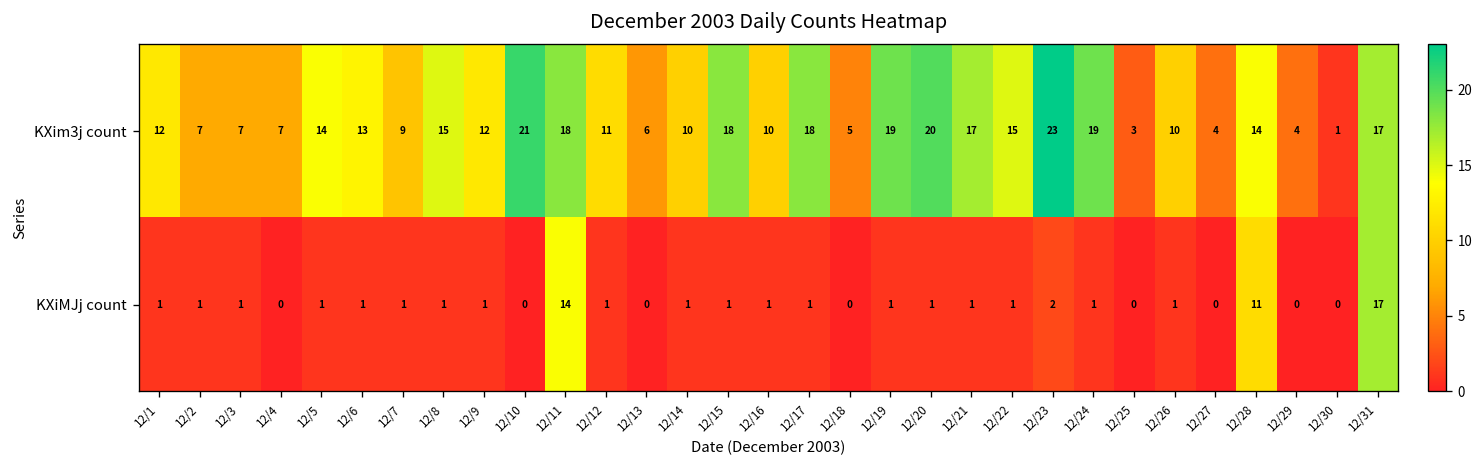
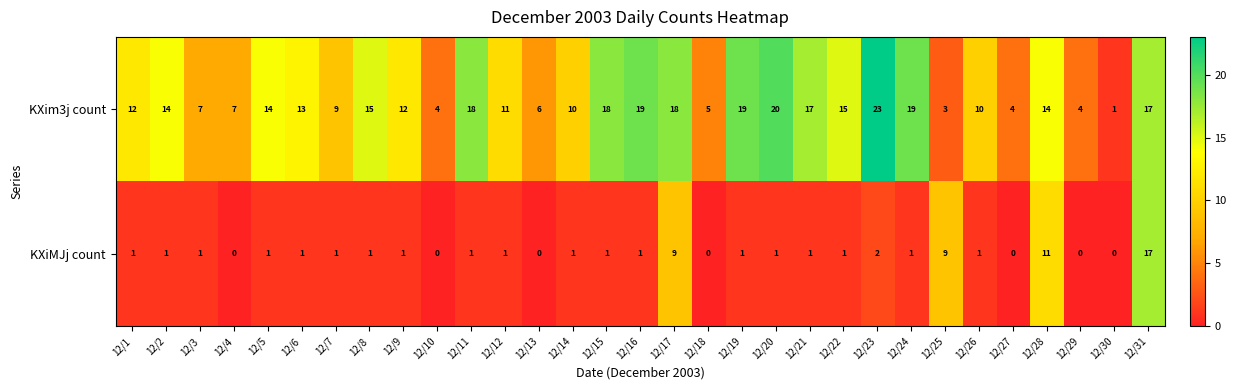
  {
    "KXim3j count": {
      "12/1": 12,
-     "12/2": 7,
+     "12/2": 14,
      "12/3": 7,
      "12/4": 7,
      "12/5": 14,
      "12/6": 13,
      "12/7": 9,
      "12/8": 15,
      "12/9": 12,
-     "12/10": 21,
+     "12/10": 4,
      "12/11": 18,
      "12/12": 11,
      "12/13": 6,
      "12/14": 10,
      "12/15": 18,
-     "12/16": 10,
+     "12/16": 19,
      "12/17": 18,
      "12/18": 5,
      "12/19": 19,
      "12/20": 20,
      "12/21": 17,
      "12/22": 15,
      "12/23": 23,
      "12/24": 19,
      "12/25": 3,
      "12/26": 10,
      "12/27": 4,
      "12/28": 14,
      "12/29": 4,
      "12/30": 1,
      "12/31": 17
    },
    "KXiMJj count": {
      "12/1": 1,
      "12/2": 1,
      "12/3": 1,
      "12/4": 0,
      "12/5": 1,
      "12/6": 1,
      "12/7": 1,
      "12/8": 1,
      "12/9": 1,
      "12/10": 0,
-     "12/11": 14,
+     "12/11": 1,
      "12/12": 1,
      "12/13": 0,
      "12/14": 1,
      "12/15": 1,
      "12/16": 1,
-     "12/17": 1,
+     "12/17": 9,
      "12/18": 0,
      "12/19": 1,
      "12/20": 1,
      "12/21": 1,
      "12/22": 1,
      "12/23": 2,
      "12/24": 1,
-     "12/25": 0,
+     "12/25": 9,
      "12/26": 1,
      "12/27": 0,
      "12/28": 11,
      "12/29": 0,
      "12/30": 0,
      "12/31": 17
    }
  }
